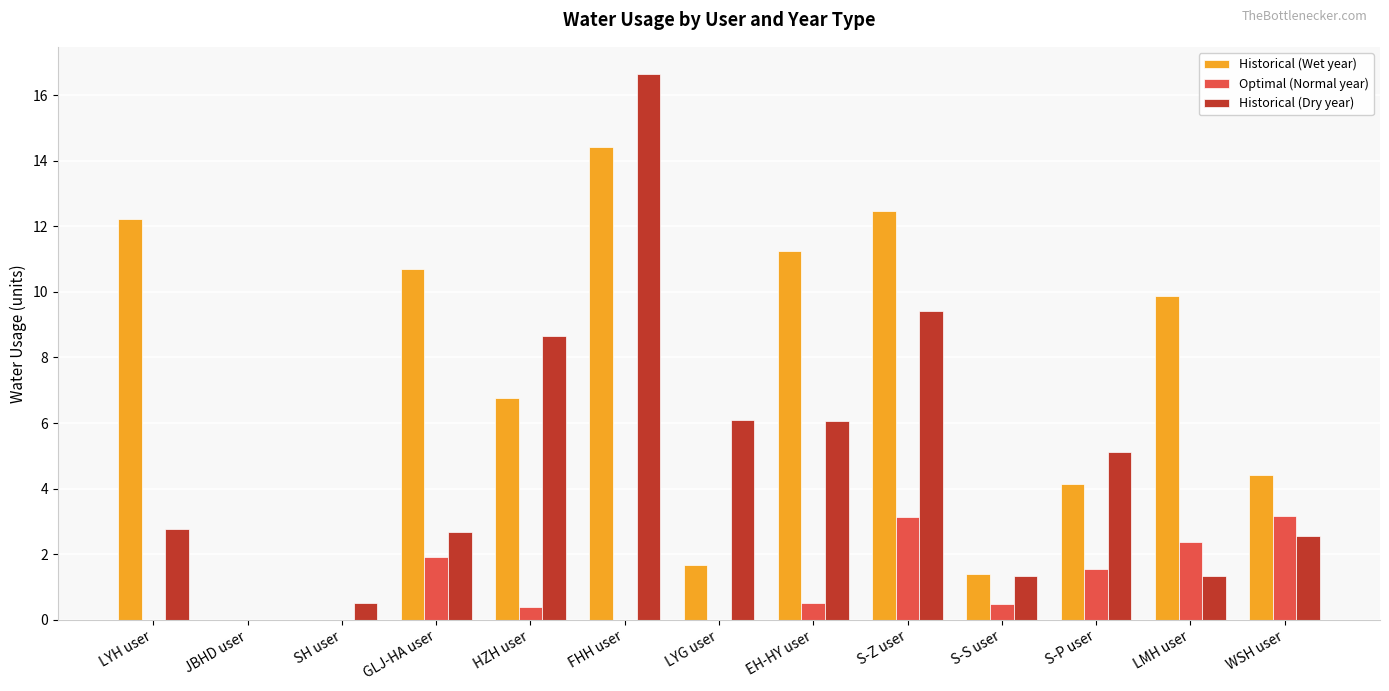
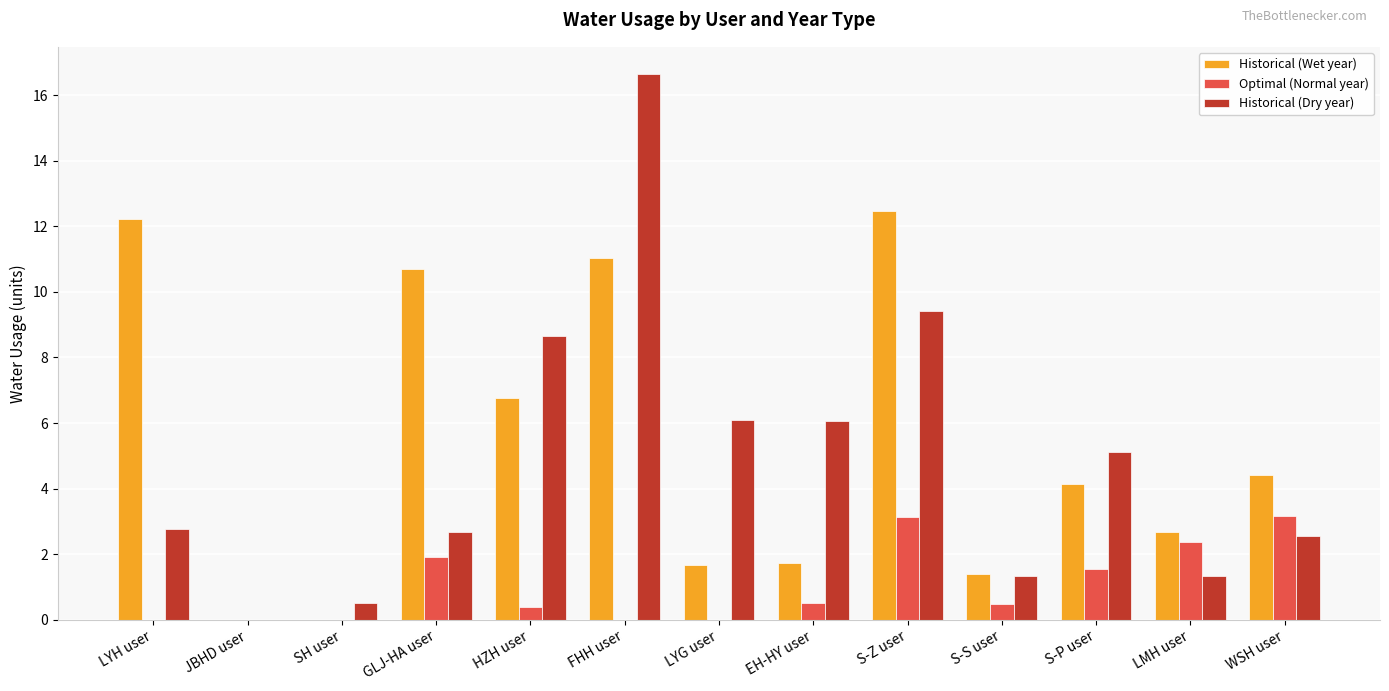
  {
    "Historical (Wet year)": {
      "LYH user": 12.2,
      "JBHD user": 0.0,
      "SH user": 0.0,
      "GLJ-HA user": 10.7,
      "HZH user": 6.8,
-     "FHH user": 14.4,
+     "FHH user": 11.0,
      "LYG user": 1.7,
-     "EH-HY user": 11.2,
+     "EH-HY user": 1.7,
      "S-Z user": 12.5,
      "S-S user": 1.4,
      "S-P user": 4.2,
-     "LMH user": 9.9,
+     "LMH user": 2.7,
      "WSH user": 4.4
    }
  }
